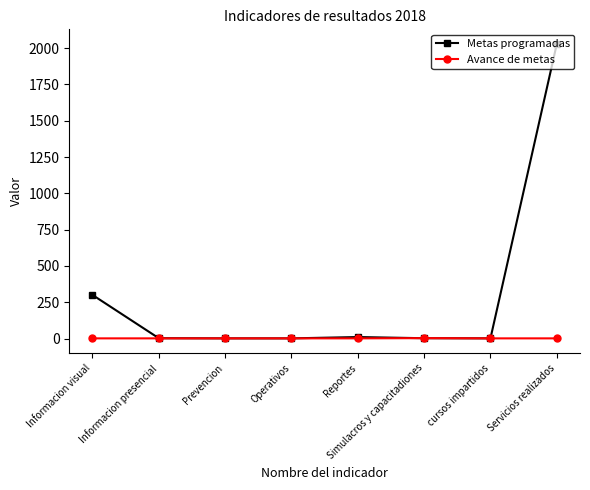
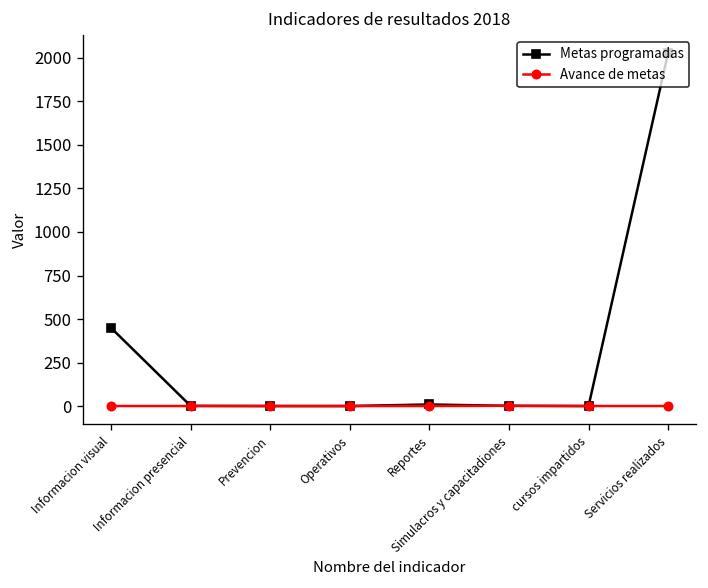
  {
    "Metas programadas": {
-     "Informacion visual": 300
+     "Informacion visual": 450
    },
    "Avance de metas": {
      "Informacion visual": 0,
      "Servicios realizados": 0
    }
  }
